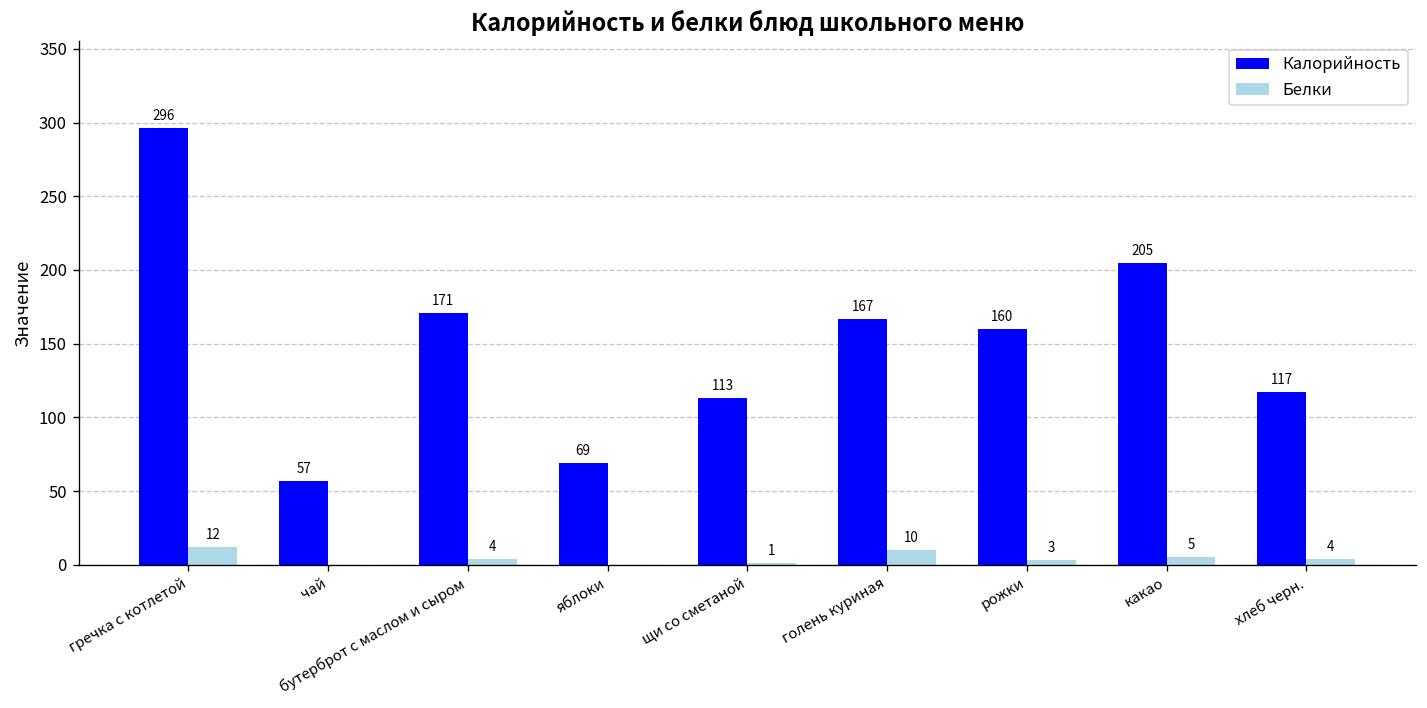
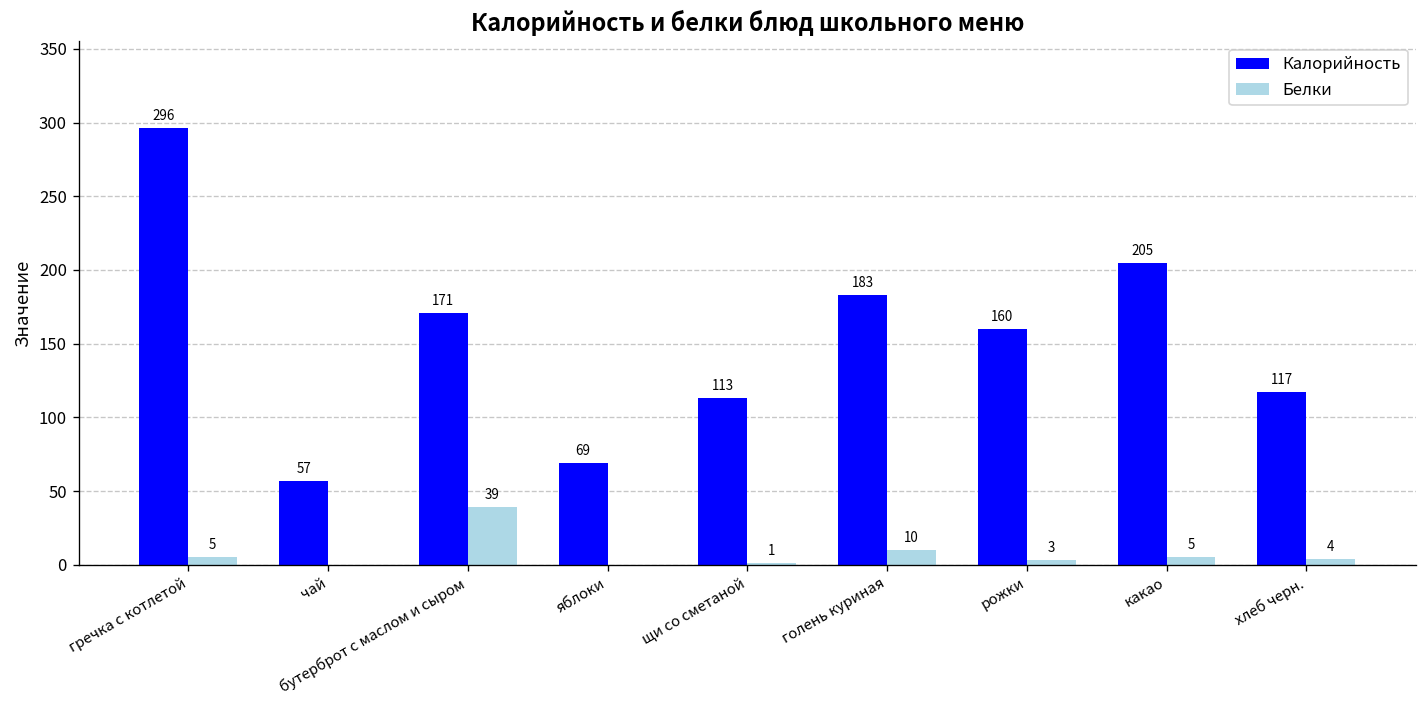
  {
    "Калорийность": {
      "гречка с котлетой": 296,
      "чай": 57,
      "бутерброт с маслом и сыром": 171,
      "яблоки": 69,
      "щи со сметаной": 113,
-     "голень куриная": 167,
+     "голень куриная": 183,
      "рожки": 160,
      "какао": 205,
      "хлеб черн.": 117
    },
    "Белки": {
-     "гречка с котлетой": 12,
-     "бутерброт с маслом и сыром": 4,
+     "гречка с котлетой": 5,
+     "бутерброт с маслом и сыром": 39,
      "щи со сметаной": 1,
      "голень куриная": 10,
      "рожки": 3,
      "какао": 5,
      "хлеб черн.": 4
    }
  }
